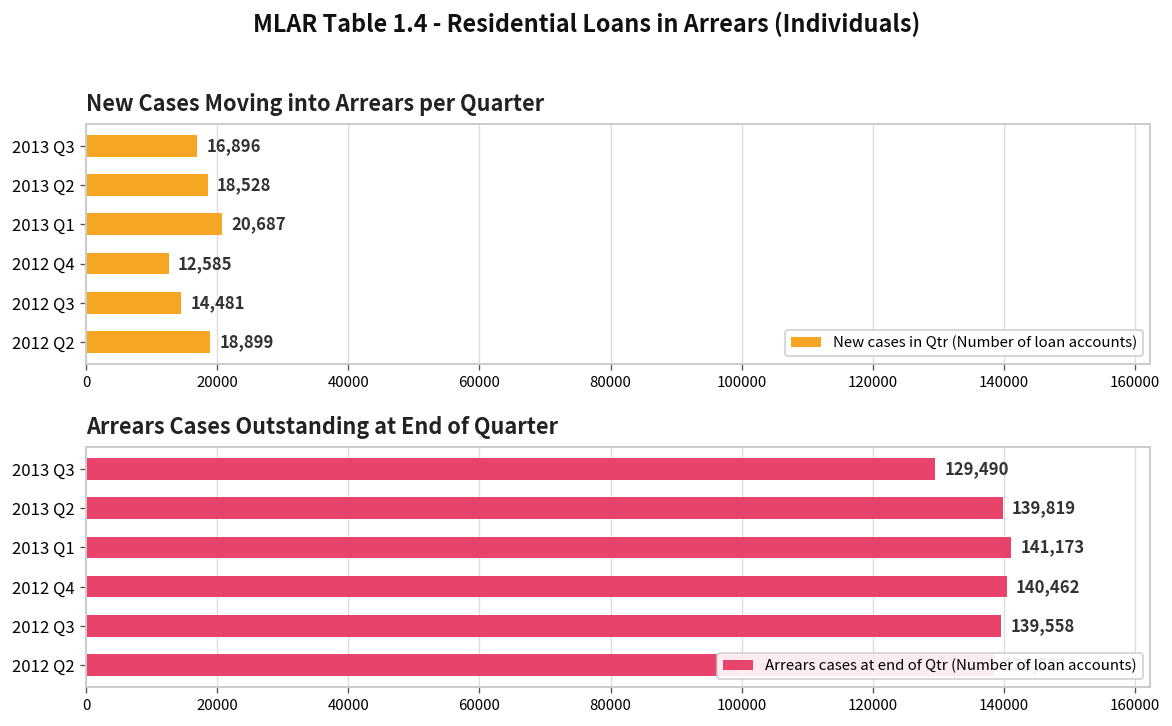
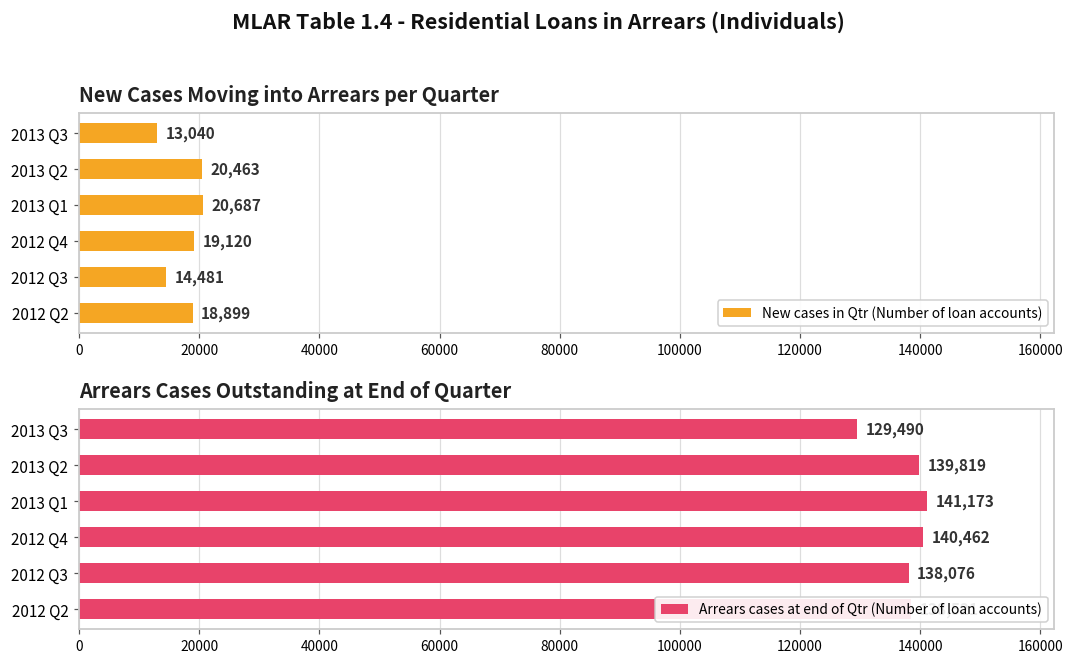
  {
    "New Cases Moving into Arrears per Quarter": {
-     "2013 Q3": "16,896",
-     "2013 Q2": "18,528",
+     "2013 Q3": "13,040",
+     "2013 Q2": "20,463",
      "2013 Q1": "20,687",
-     "2012 Q4": "12,585",
+     "2012 Q4": "19,120",
      "2012 Q3": "14,481",
      "2012 Q2": "18,899"
    },
    "Arrears Cases Outstanding at End of Quarter": {
      "2013 Q3": "129,490",
      "2013 Q2": "139,819",
      "2013 Q1": "141,173",
      "2012 Q4": "140,462",
-     "2012 Q3": "139,558"
+     "2012 Q3": "138,076"
    }
  }
